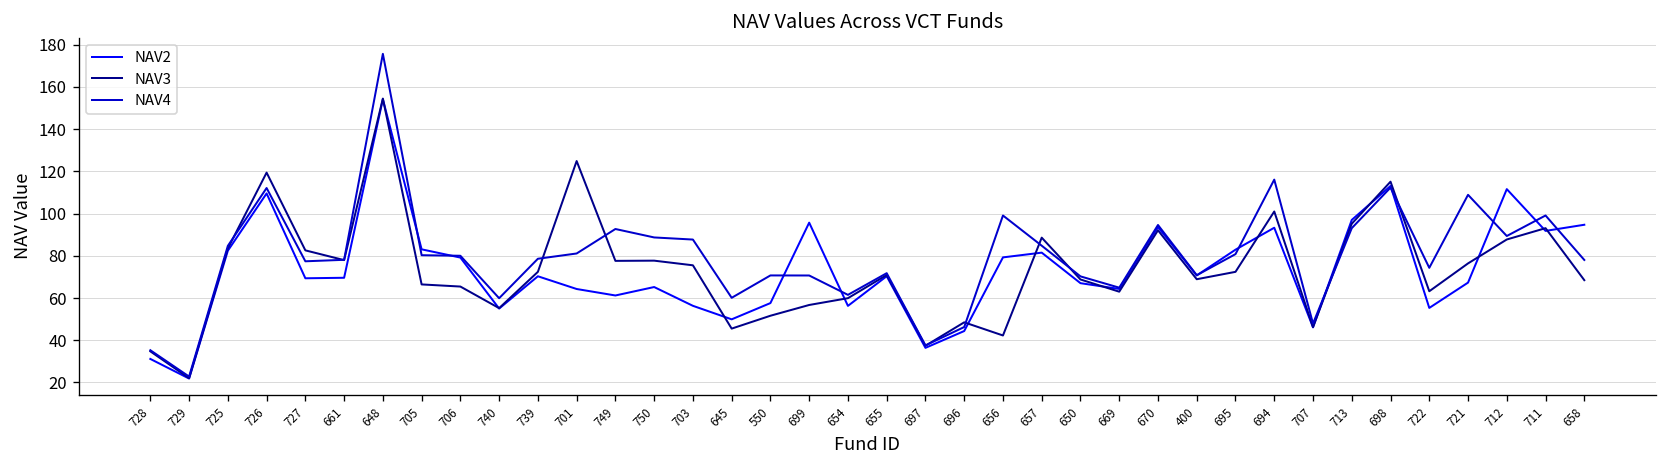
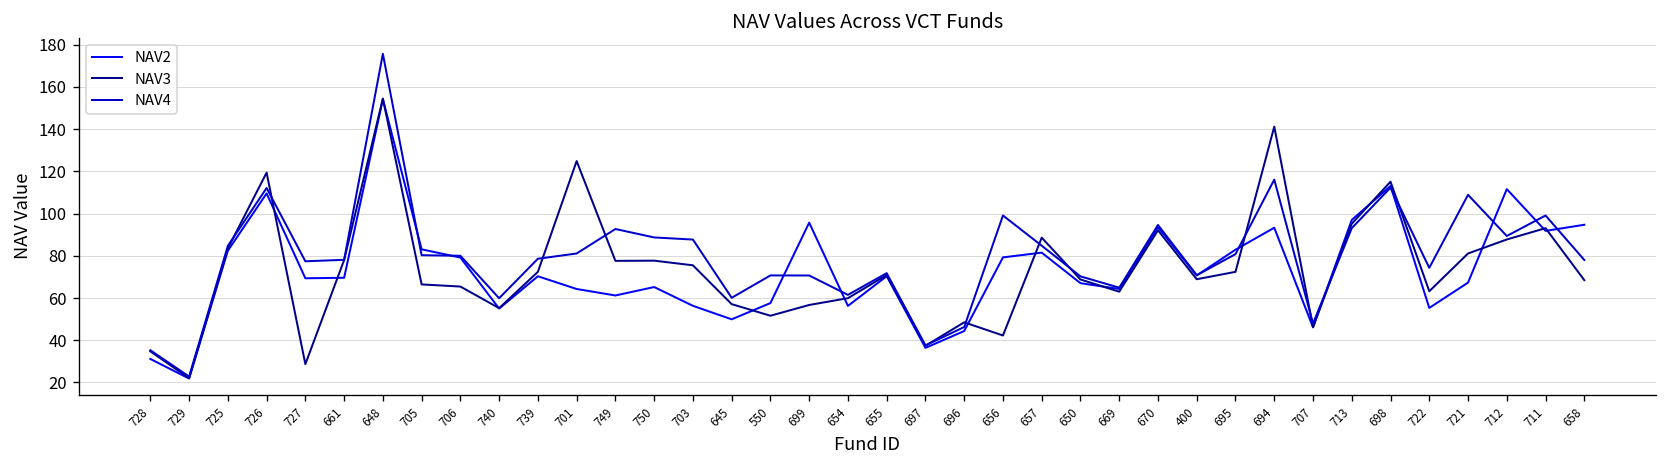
  {
    "NAV3": {
      "726": 119,
-     "727": 83,
+     "727": 29,
      "705": 66,
      "706": 65,
      "739": 72,
      "701": 125,
      "749": 78,
      "750": 78,
      "703": 76,
-     "645": 46,
+     "645": 57,
      "550": 52,
      "699": 57,
      "654": 60,
      "696": 48,
      "656": 42,
      "657": 89,
      "650": 69,
      "670": 92,
      "400": 69,
      "695": 72,
-     "694": 101,
+     "694": 141,
      "713": 95,
      "698": 115,
      "722": 63,
-     "721": 76,
+     "721": 81,
      "712": 88,
      "658": 68
    }
  }
